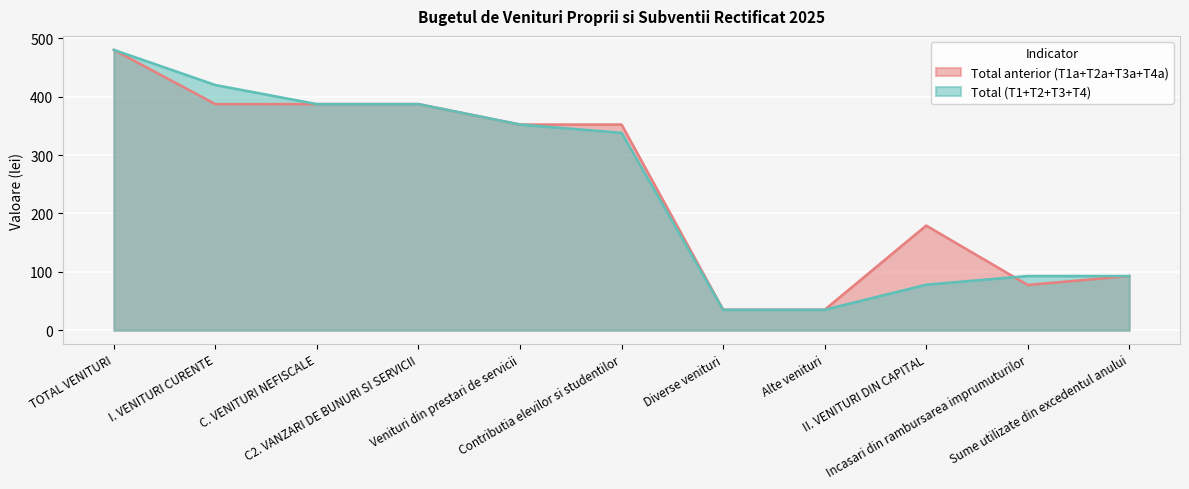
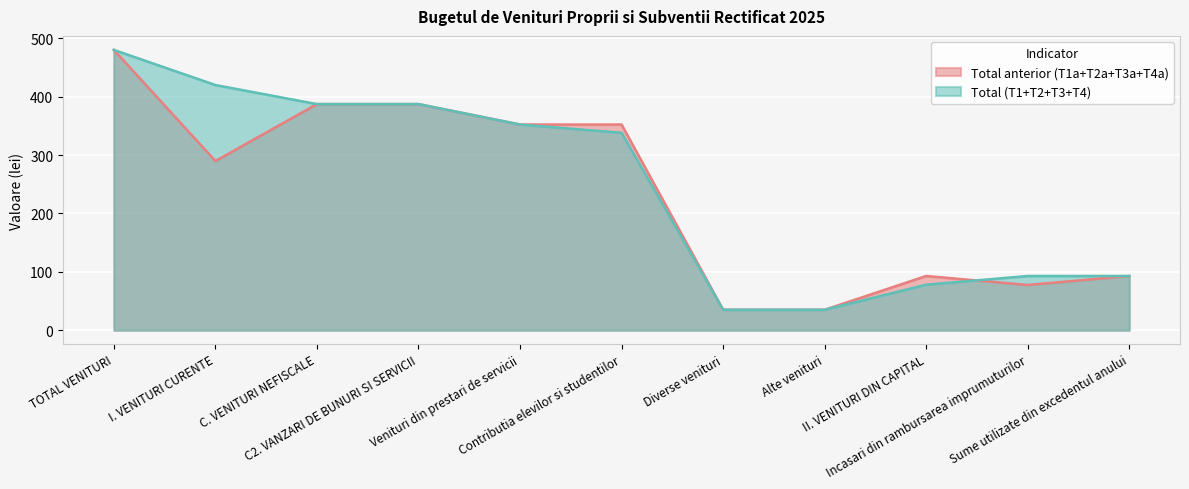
  {
    "Total anterior (T1a+T2a+T3a+T4a)": {
-     "I. VENITURI CURENTE": 390,
+     "I. VENITURI CURENTE": 290,
      "Contributia elevilor si studentilor": 350,
-     "II. VENITURI DIN CAPITAL": 180,
+     "II. VENITURI DIN CAPITAL": 90,
      "Incasari din rambursarea imprumuturilor": 80
    },
    "Total (T1+T2+T3+T4)": {
      "I. VENITURI CURENTE": 420,
      "Contributia elevilor si studentilor": 340,
      "II. VENITURI DIN CAPITAL": 80,
      "Incasari din rambursarea imprumuturilor": 90
    }
  }
